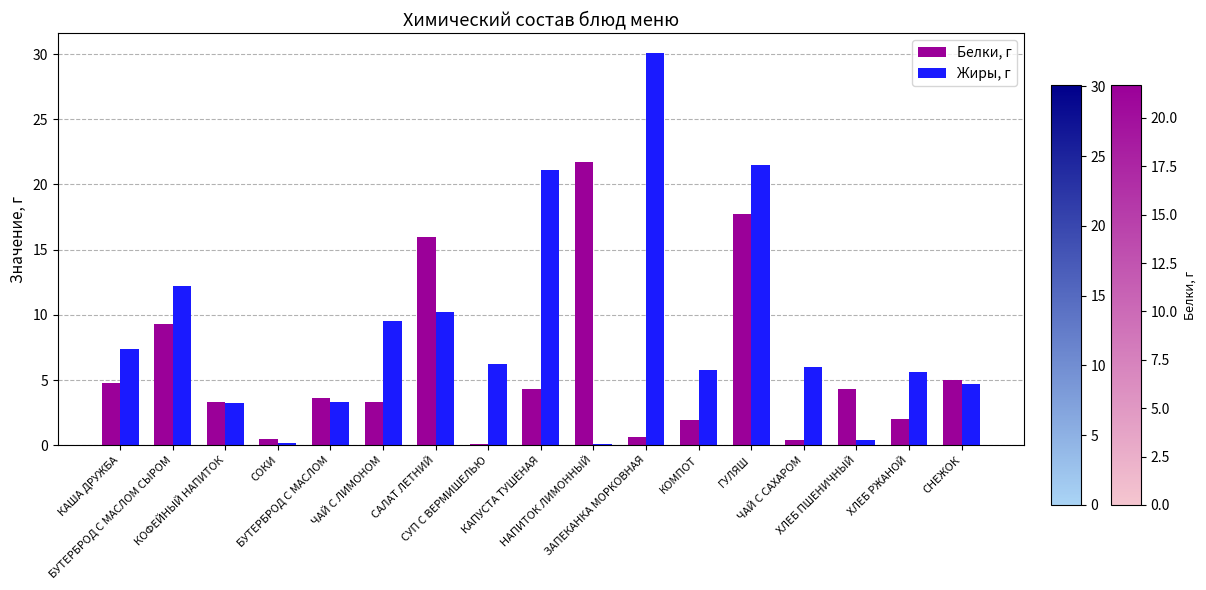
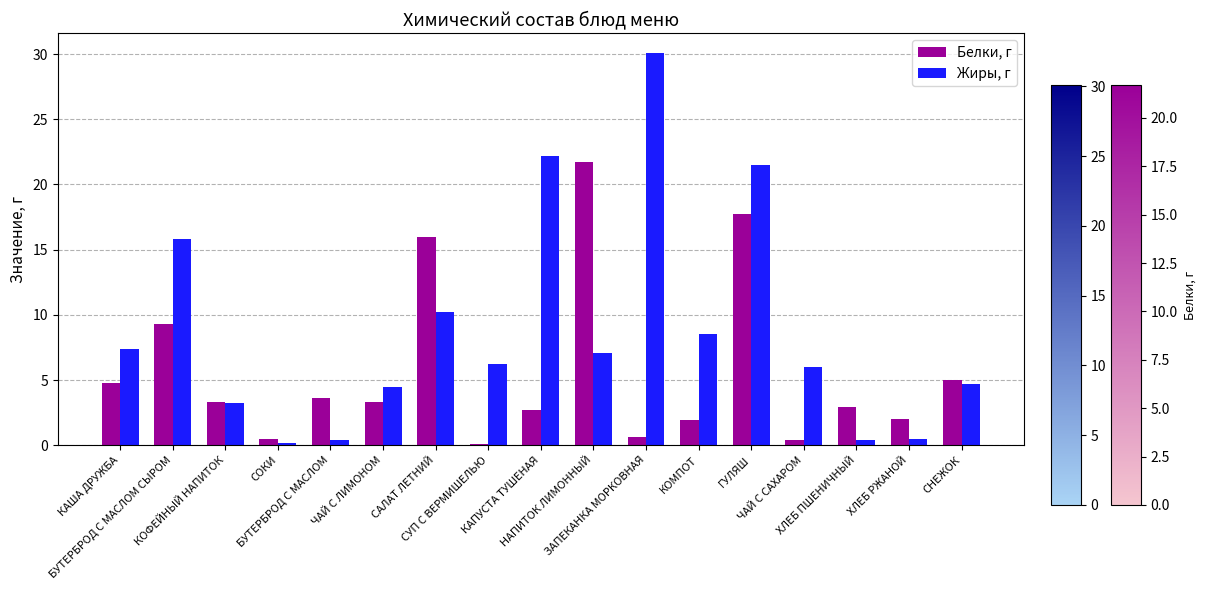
  {
    "Белки, г": {
      "КАША ДРУЖБА": 4.8,
      "БУТЕРБРОД С МАСЛОМ СЫРОМ": 9.3,
      "КОФЕЙНЫЙ НАПИТОК": 3.3,
      "СОКИ": 0.5,
      "БУТЕРБРОД С МАСЛОМ": 3.6,
      "ЧАЙ С ЛИМОНОМ": 3.3,
      "САЛАТ ЛЕТНИЙ": 16.0,
-     "КАПУСТА ТУШЕНАЯ": 4.3,
+     "КАПУСТА ТУШЕНАЯ": 2.7,
      "НАПИТОК ЛИМОННЫЙ": 21.7,
      "ЗАПЕКАНКА МОРКОВНАЯ": 0.6,
      "КОМПОТ": 1.9,
      "ГУЛЯШ": 17.7,
      "ЧАЙ С САХАРОМ": 0.4,
-     "ХЛЕБ ПШЕНИЧНЫЙ": 4.3,
+     "ХЛЕБ ПШЕНИЧНЫЙ": 2.9,
      "ХЛЕБ РЖАНОЙ": 2.0,
      "СНЕЖОК": 5.0
    },
    "Жиры, г": {
      "КАША ДРУЖБА": 7.4,
-     "БУТЕРБРОД С МАСЛОМ СЫРОМ": 12.2,
+     "БУТЕРБРОД С МАСЛОМ СЫРОМ": 15.8,
      "КОФЕЙНЫЙ НАПИТОК": 3.2,
      "СОКИ": 0.2,
-     "БУТЕРБРОД С МАСЛОМ": 3.3,
-     "ЧАЙ С ЛИМОНОМ": 9.5,
+     "БУТЕРБРОД С МАСЛОМ": 0.4,
+     "ЧАЙ С ЛИМОНОМ": 4.5,
      "САЛАТ ЛЕТНИЙ": 10.2,
      "СУП С ВЕРМИШЕЛЬЮ": 6.2,
-     "КАПУСТА ТУШЕНАЯ": 21.1,
-     "НАПИТОК ЛИМОННЫЙ": 0.1,
+     "КАПУСТА ТУШЕНАЯ": 22.2,
+     "НАПИТОК ЛИМОННЫЙ": 7.1,
      "ЗАПЕКАНКА МОРКОВНАЯ": 30.1,
-     "КОМПОТ": 5.8,
+     "КОМПОТ": 8.5,
      "ГУЛЯШ": 21.5,
      "ЧАЙ С САХАРОМ": 6.0,
      "ХЛЕБ ПШЕНИЧНЫЙ": 0.4,
-     "ХЛЕБ РЖАНОЙ": 5.6,
+     "ХЛЕБ РЖАНОЙ": 0.5,
      "СНЕЖОК": 4.7
    }
  }
